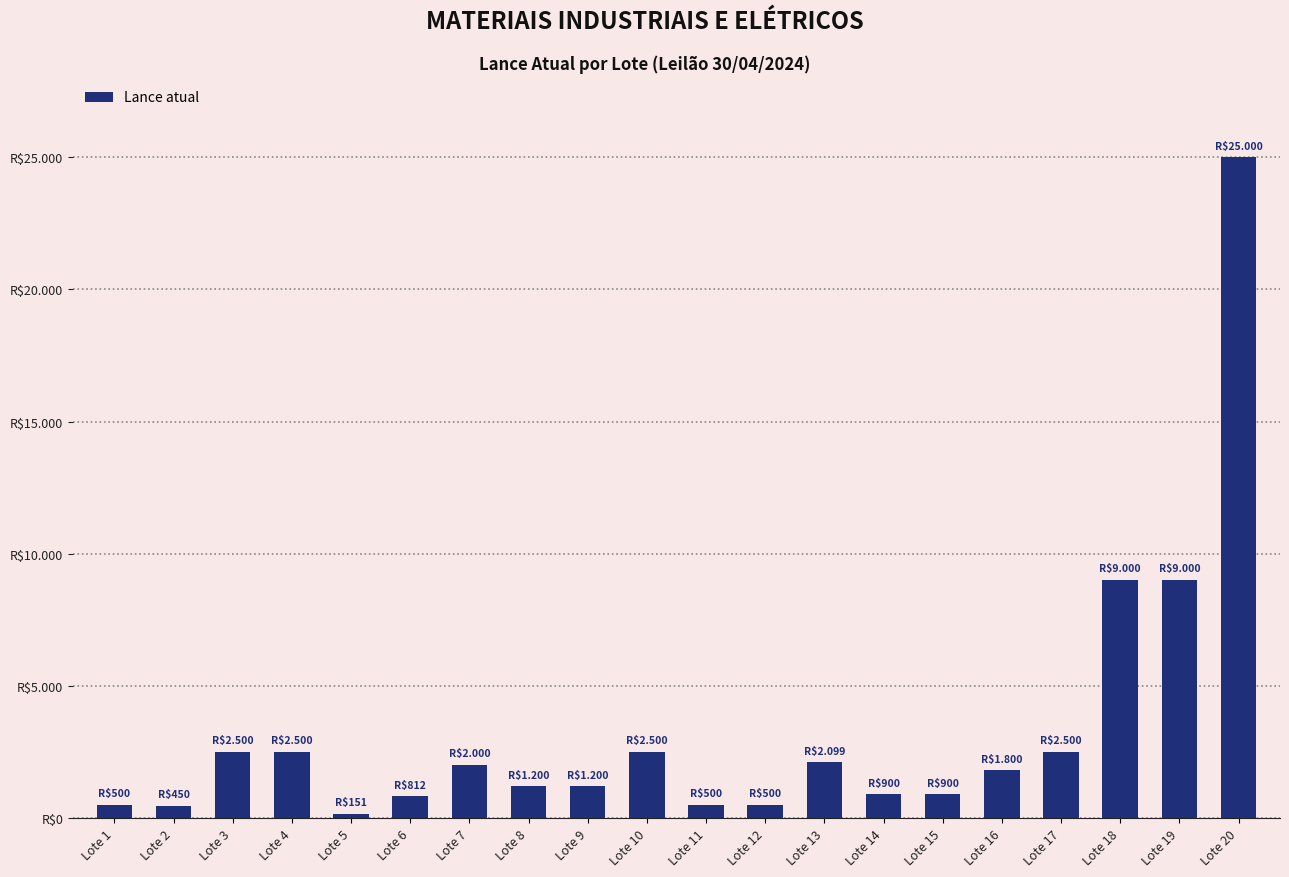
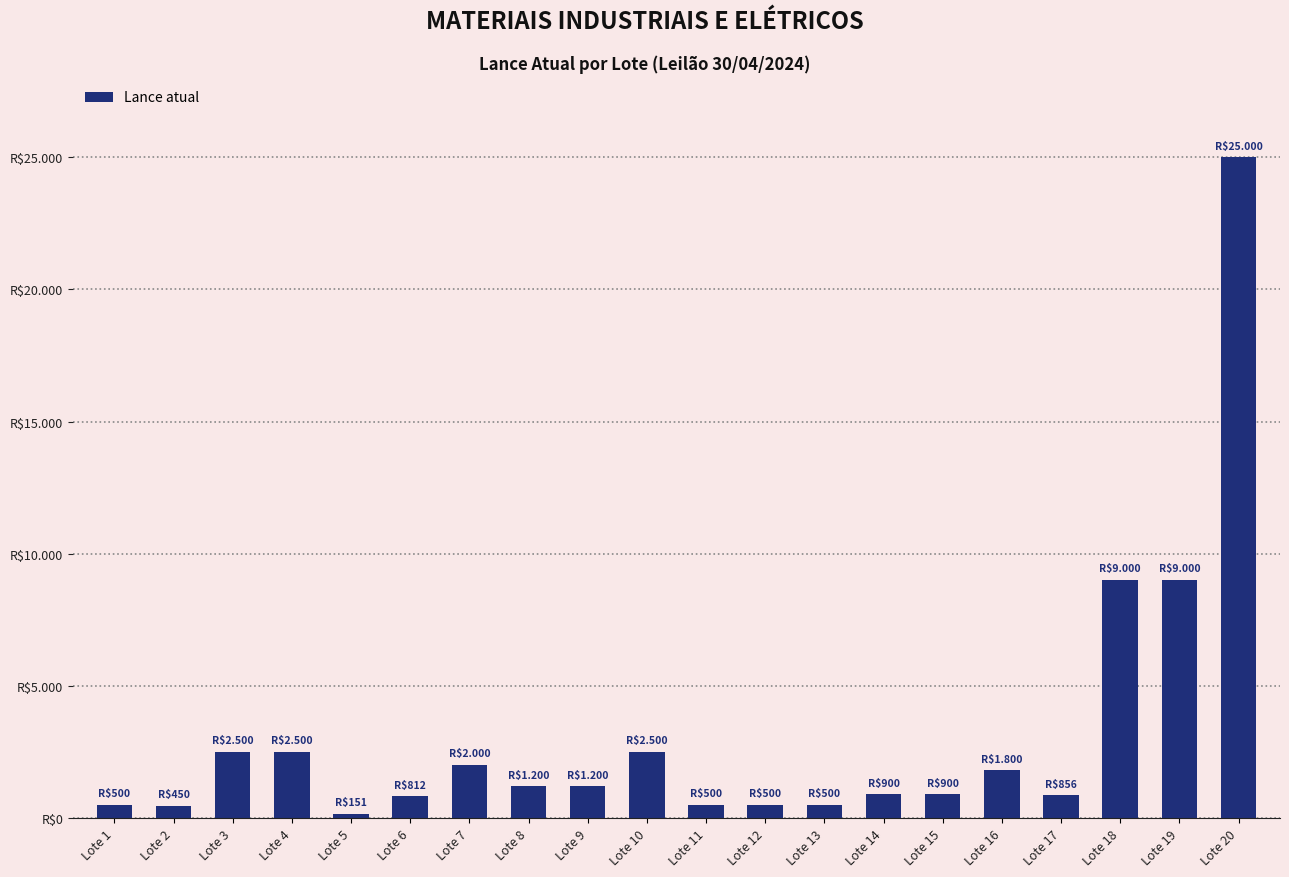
  {
    "Lote 1": "$500",
    "Lote 2": "$450",
    "Lote 3": "$2.500",
    "Lote 4": "$2.500",
    "Lote 5": "$151",
    "Lote 6": "$812",
    "Lote 7": "$2.000",
    "Lote 8": "$1.200",
    "Lote 9": "$1.200",
    "Lote 10": "$2.500",
    "Lote 11": "$500",
    "Lote 12": "$500",
-   "Lote 13": "$2.099",
+   "Lote 13": "$500",
    "Lote 14": "$900",
    "Lote 15": "$900",
    "Lote 16": "$1.800",
-   "Lote 17": "$2.500",
+   "Lote 17": "$856",
    "Lote 18": "$9.000",
    "Lote 19": "$9.000",
    "Lote 20": "$25.000"
  }
